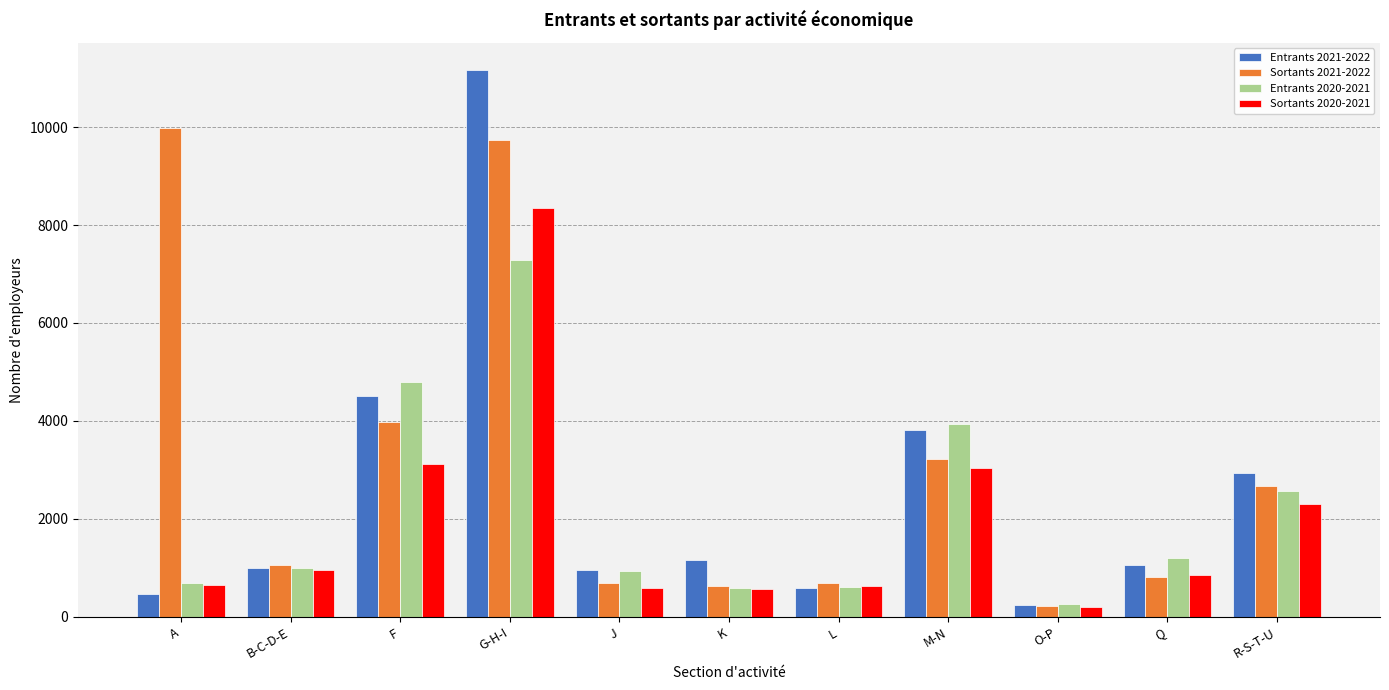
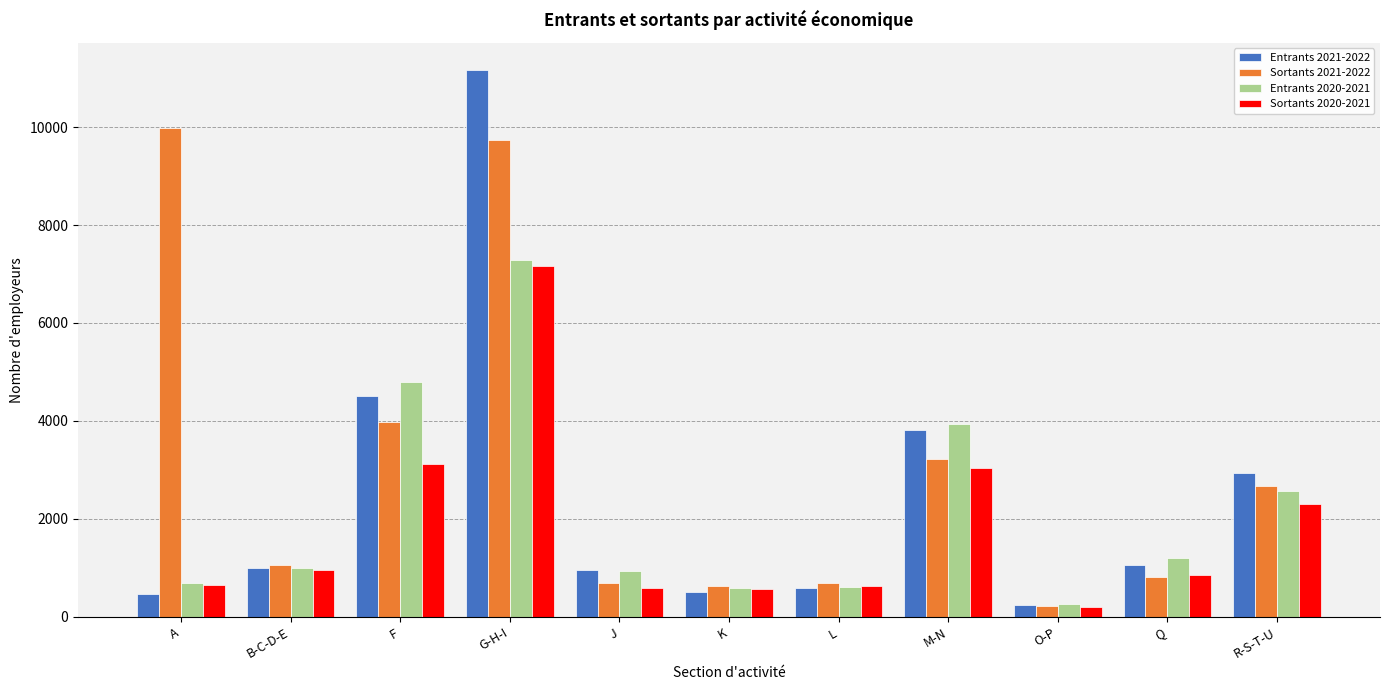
  {
    "Entrants 2021-2022": {
      "A": 500,
      "B-C-D-E": 1000,
      "F": 4500,
      "G-H-I": 11200,
      "J": 1000,
-     "K": 1200,
+     "K": 500,
      "L": 600,
      "M-N": 3800,
      "O-P": 200,
      "Q": 1100,
      "R-S-T-U": 2900
    },
    "Sortants 2021-2022": {
      "A": 10000,
      "B-C-D-E": 1100,
      "F": 4000,
      "G-H-I": 9700,
      "J": 700,
      "K": 600,
      "L": 700,
      "M-N": 3200,
      "O-P": 200,
      "Q": 800,
      "R-S-T-U": 2700
    },
    "Entrants 2020-2021": {
      "A": 700,
      "B-C-D-E": 1000,
      "F": 4800,
      "G-H-I": 7300,
      "J": 900,
      "K": 600,
      "L": 600,
      "M-N": 3900,
      "O-P": 300,
      "Q": 1200,
      "R-S-T-U": 2600
    },
    "Sortants 2020-2021": {
      "A": 600,
      "B-C-D-E": 900,
      "F": 3100,
-     "G-H-I": 8400,
+     "G-H-I": 7200,
      "J": 600,
      "K": 600,
      "L": 600,
      "M-N": 3000,
      "O-P": 200,
      "Q": 900,
      "R-S-T-U": 2300
    }
  }
